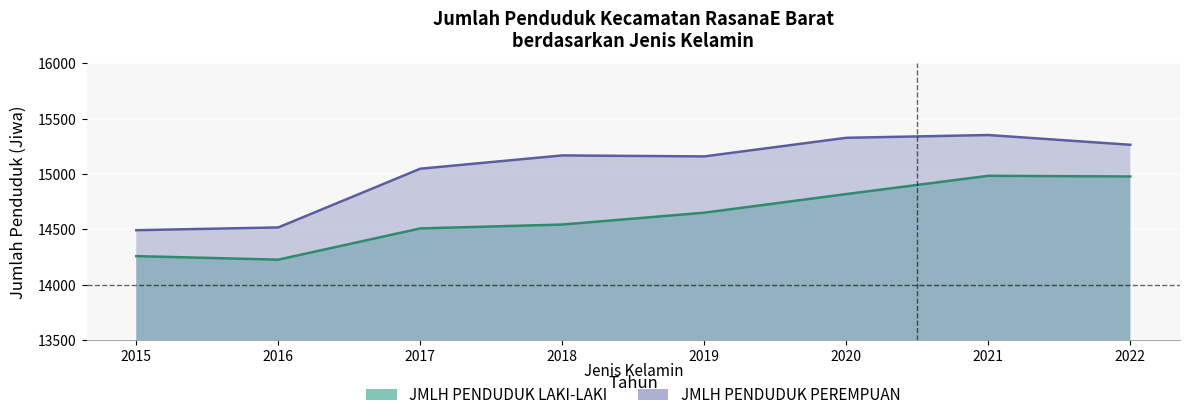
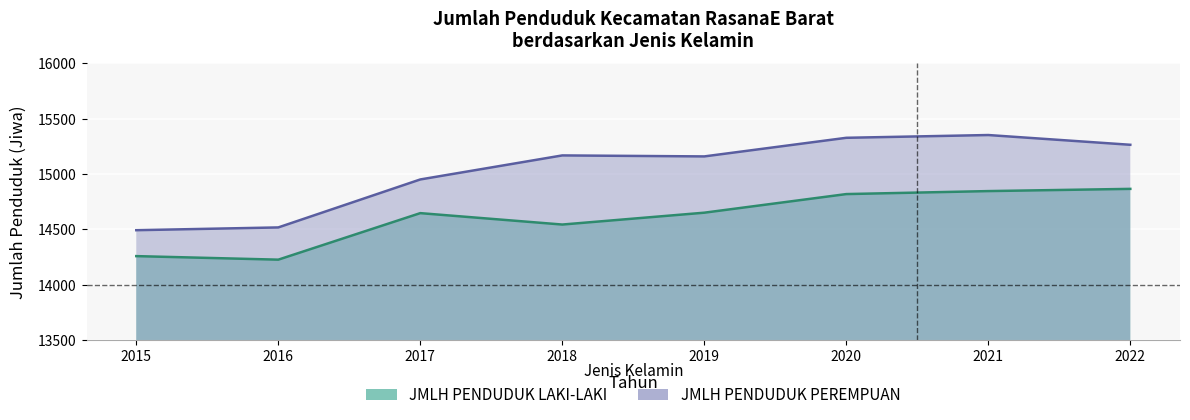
  {
    "JMLH PENDUDUK LAKI-LAKI": {
      "2015": 14260,
      "2016": 14230,
-     "2017": 14510,
+     "2017": 14650,
      "2018": 14540,
      "2019": 14650,
      "2020": 14820,
-     "2021": 14980,
-     "2022": 14980
+     "2021": 14850,
+     "2022": 14870
    },
    "JMLH PENDUDUK PEREMPUAN": {
      "2015": 14490,
      "2016": 14520,
-     "2017": 15050,
+     "2017": 14950,
      "2018": 15170,
      "2019": 15160,
      "2020": 15330,
      "2021": 15350,
      "2022": 15260
    }
  }
